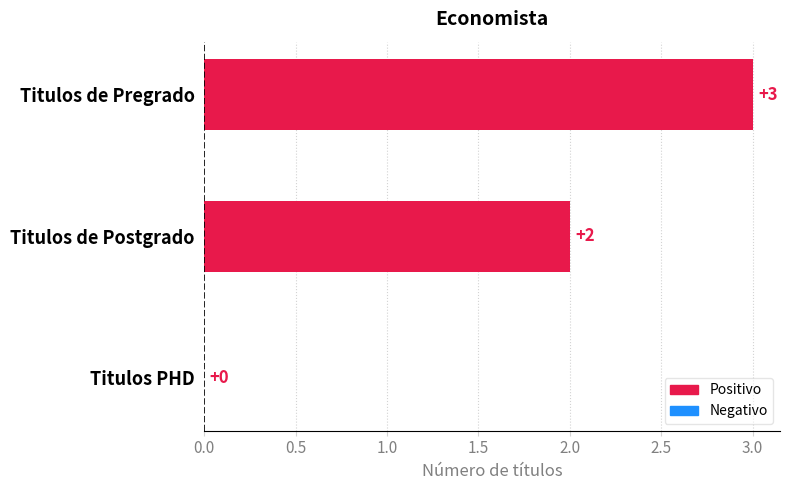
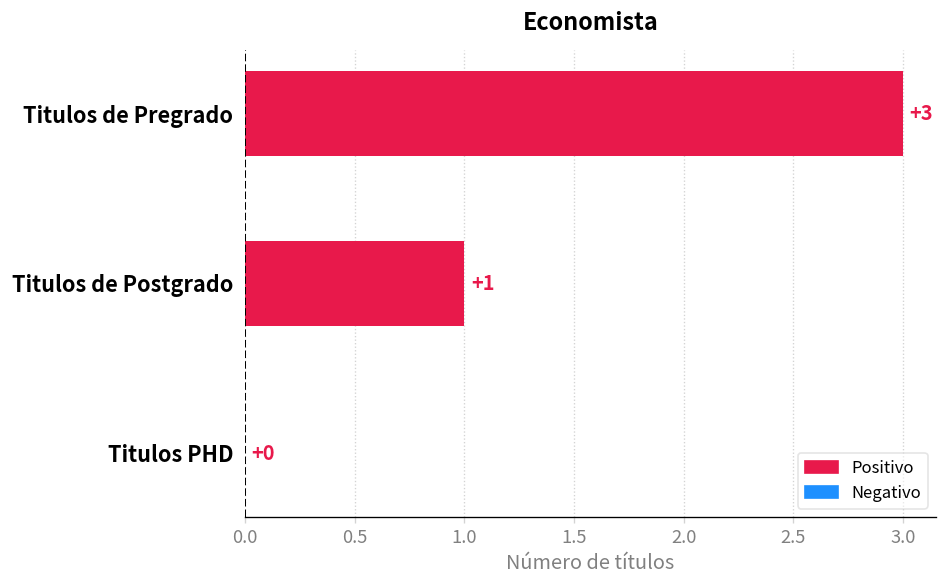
  {
    "Titulos de Pregrado": "+3",
-   "Titulos de Postgrado": "+2",
+   "Titulos de Postgrado": "+1",
    "Titulos PHD": "+0"
  }
